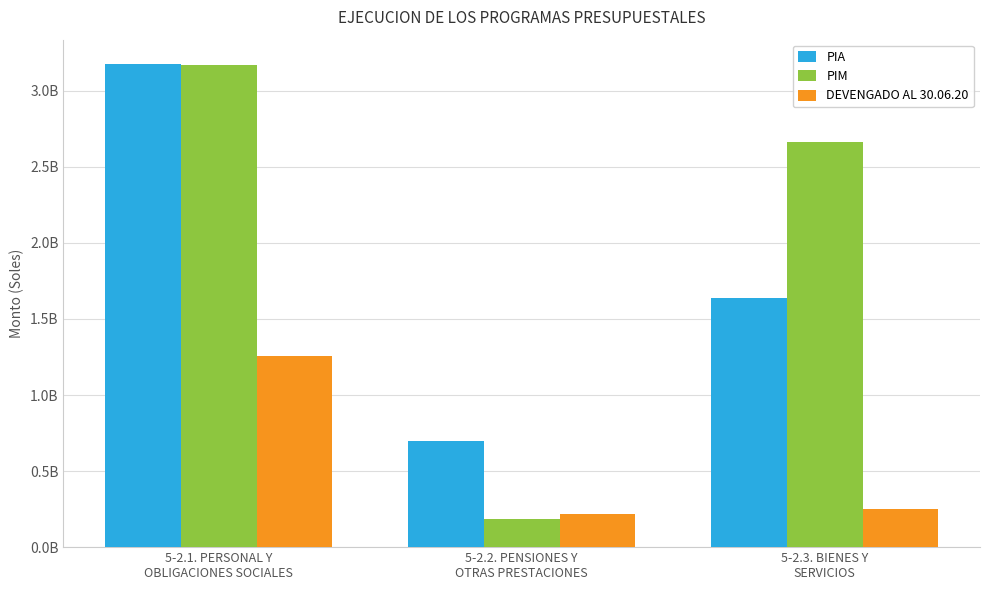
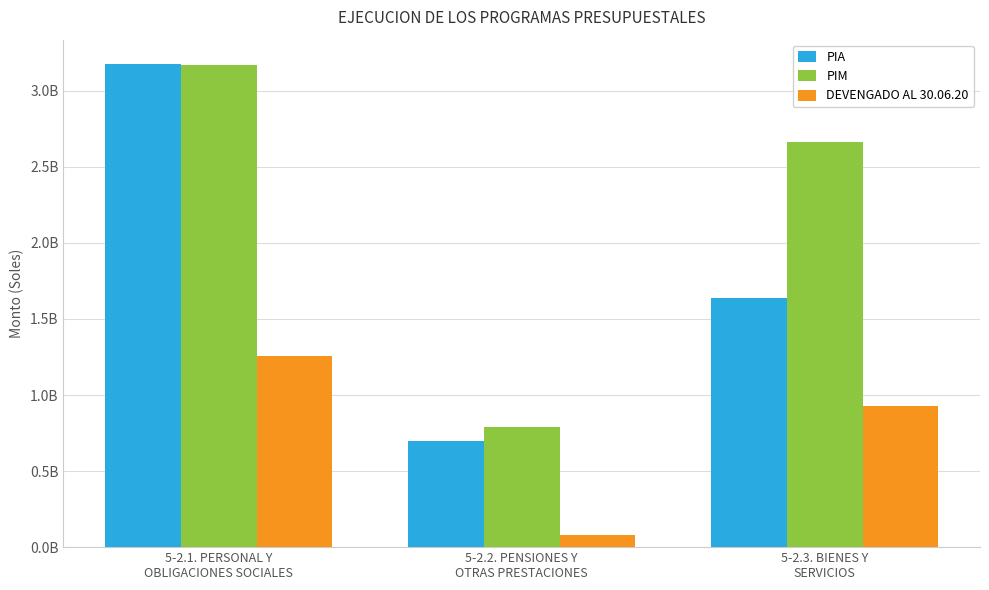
  {
    "PIA": {
      "5-2.1. PERSONAL Y OBLIGACIONES SOCIALES": 3180000000,
      "5-2.2. PENSIONES Y OTRAS PRESTACIONES": 700000000,
      "5-2.3. BIENES Y SERVICIOS": 1640000000
    },
    "PIM": {
      "5-2.1. PERSONAL Y OBLIGACIONES SOCIALES": 3170000000,
-     "5-2.2. PENSIONES Y OTRAS PRESTACIONES": 180000000,
+     "5-2.2. PENSIONES Y OTRAS PRESTACIONES": 790000000,
      "5-2.3. BIENES Y SERVICIOS": 2660000000
    },
    "DEVENGADO AL 30.06.20": {
      "5-2.1. PERSONAL Y OBLIGACIONES SOCIALES": 1250000000,
-     "5-2.2. PENSIONES Y OTRAS PRESTACIONES": 220000000,
-     "5-2.3. BIENES Y SERVICIOS": 250000000
+     "5-2.2. PENSIONES Y OTRAS PRESTACIONES": 80000000,
+     "5-2.3. BIENES Y SERVICIOS": 930000000
    }
  }
